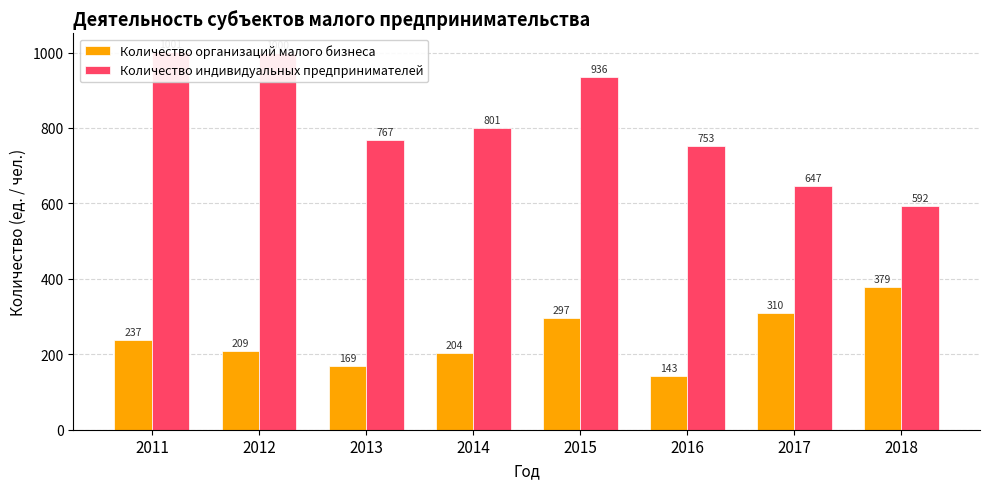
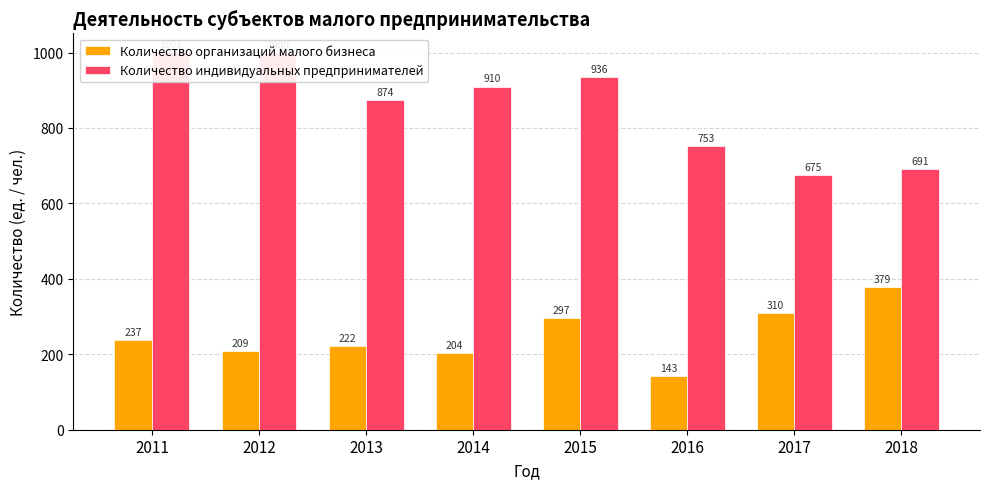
  {
    "Количество организаций малого бизнеса": {
      "2011": 237,
      "2012": 209,
-     "2013": 169,
+     "2013": 222,
      "2014": 204,
      "2015": 297,
      "2016": 143,
      "2017": 310,
      "2018": 379
    },
    "Количество индивидуальных предпринимателей": {
-     "2013": 767,
-     "2014": 801,
+     "2013": 874,
+     "2014": 910,
      "2015": 936,
      "2016": 753,
-     "2017": 647,
-     "2018": 592
+     "2017": 675,
+     "2018": 691
    }
  }
